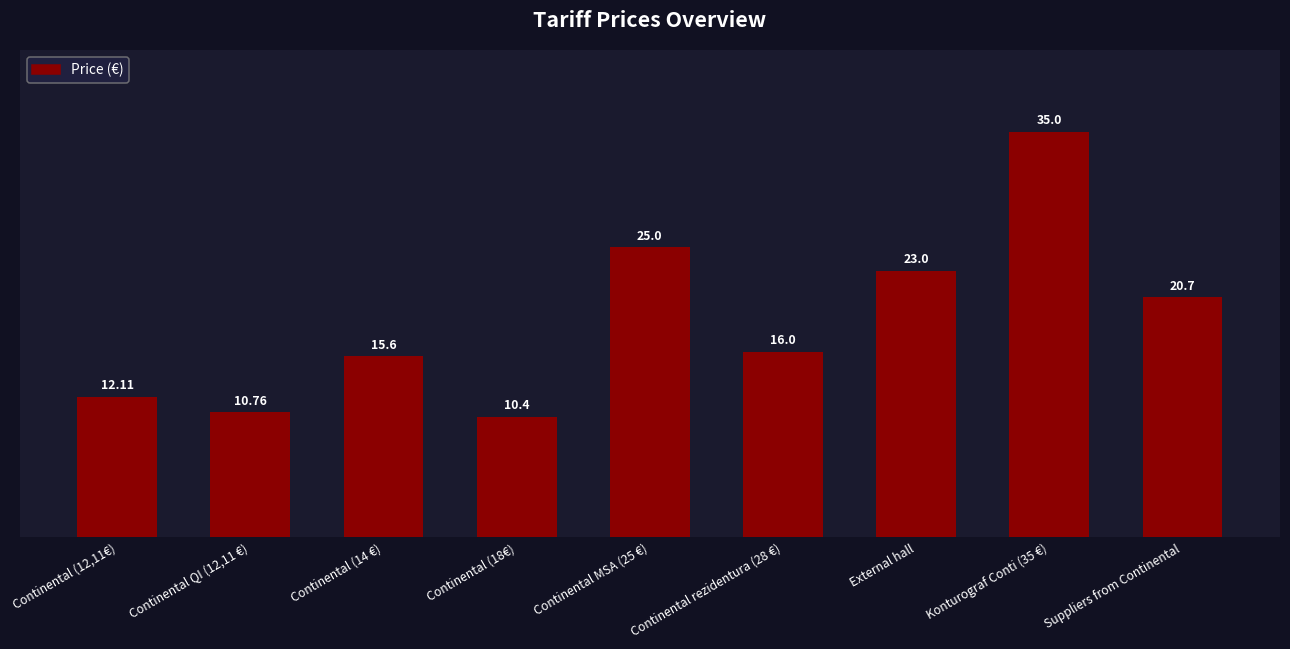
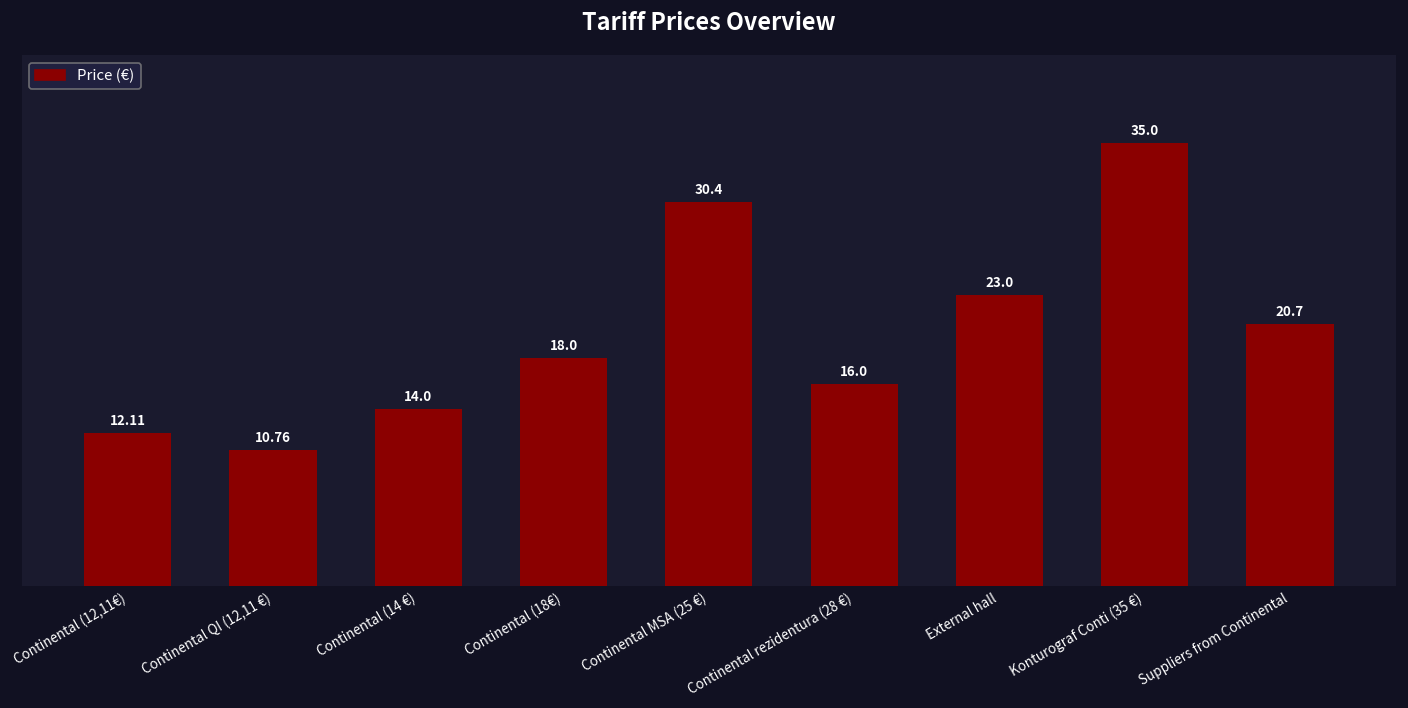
  {
    "Continental (12,11€)": 12.11,
    "Continental QI (12,11 €)": 10.76,
-   "Continental (14 €)": 15.6,
-   "Continental (18€)": 10.4,
-   "Continental MSA (25 €)": 25.0,
+   "Continental (14 €)": 14.0,
+   "Continental (18€)": 18.0,
+   "Continental MSA (25 €)": 30.4,
    "Continental rezidentura (28 €)": 16.0,
    "External hall": 23.0,
    "Konturograf Conti (35 €)": 35.0,
    "Suppliers from Continental": 20.7
  }
